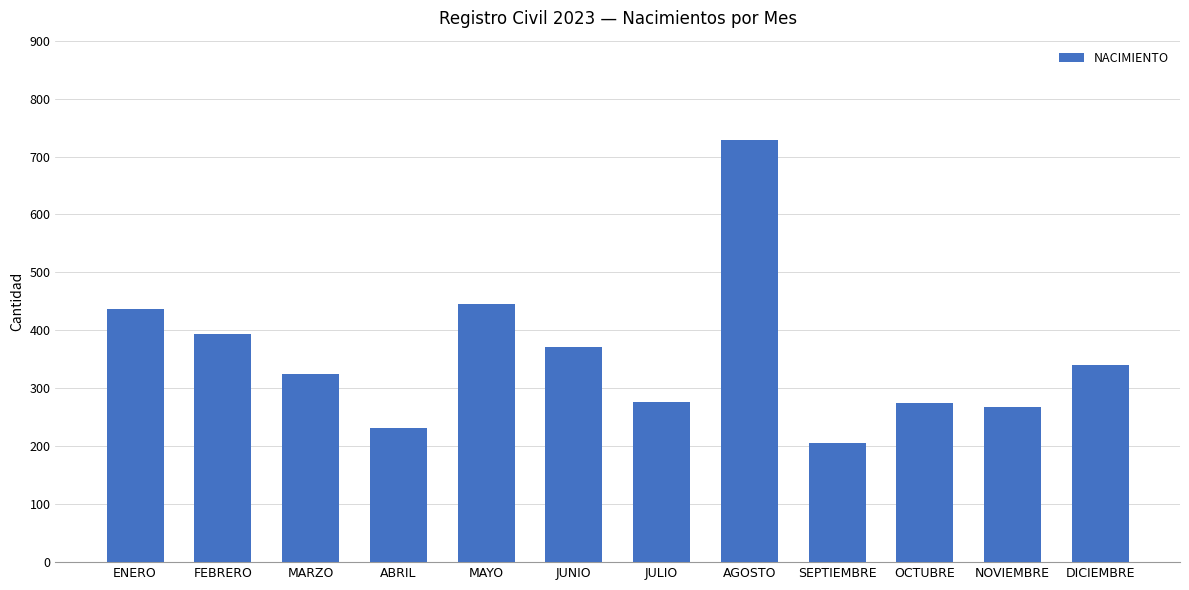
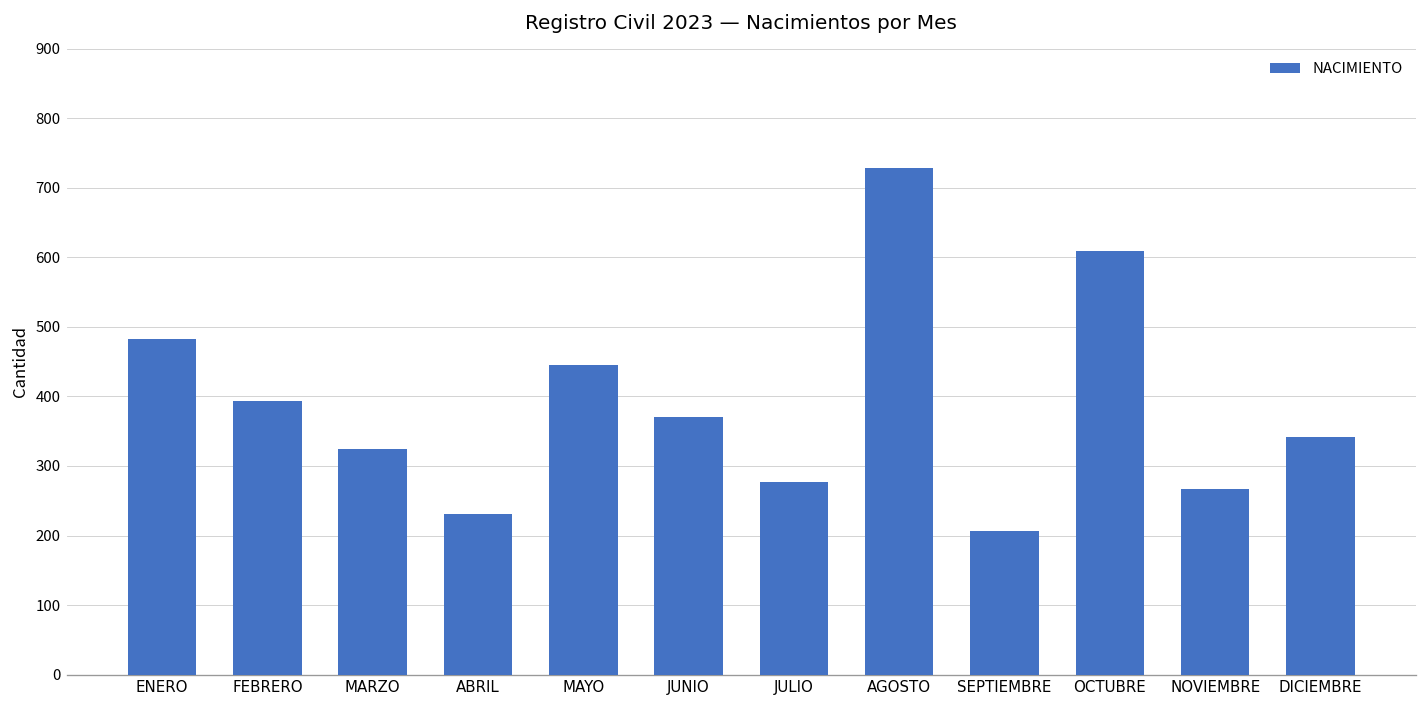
  {
-   "ENERO": 440,
+   "ENERO": 480,
    "FEBRERO": 390,
    "MARZO": 330,
    "ABRIL": 230,
    "MAYO": 450,
    "JUNIO": 370,
    "JULIO": 280,
    "AGOSTO": 730,
    "SEPTIEMBRE": 210,
-   "OCTUBRE": 270,
+   "OCTUBRE": 610,
    "NOVIEMBRE": 270,
    "DICIEMBRE": 340
  }
